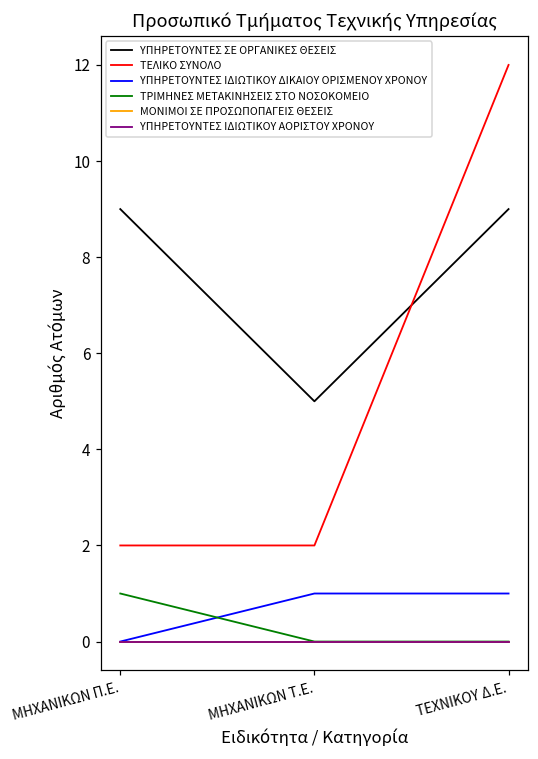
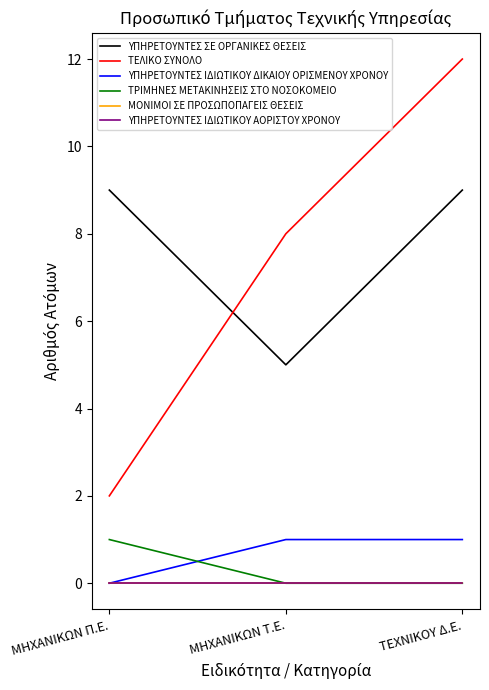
  {
    "ΥΠΗΡΕΤΟΥΝΤΕΣ ΣΕ ΟΡΓΑΝΙΚΕΣ ΘΕΣΕΙΣ": {
      "ΜΗΧΑΝΙΚΩΝ Π.Ε.": 9,
      "ΜΗΧΑΝΙΚΩΝ Τ.Ε.": 5,
      "ΤΕΧΝΙΚΟΥ Δ.Ε.": 9
    },
    "ΤΕΛΙΚΟ ΣΥΝΟΛΟ": {
      "ΜΗΧΑΝΙΚΩΝ Π.Ε.": 2,
-     "ΜΗΧΑΝΙΚΩΝ Τ.Ε.": 2,
+     "ΜΗΧΑΝΙΚΩΝ Τ.Ε.": 8,
      "ΤΕΧΝΙΚΟΥ Δ.Ε.": 12
    },
    "ΥΠΗΡΕΤΟΥΝΤΕΣ ΙΔΙΩΤΙΚΟΥ ΔΙΚΑΙΟΥ ΟΡΙΣΜΕΝΟΥ ΧΡΟΝΟΥ": {
      "ΜΗΧΑΝΙΚΩΝ Τ.Ε.": 1,
      "ΤΕΧΝΙΚΟΥ Δ.Ε.": 1
    },
    "ΤΡΙΜΗΝΕΣ ΜΕΤΑΚΙΝΗΣΕΙΣ ΣΤΟ ΝΟΣΟΚΟΜΕΙΟ": {
      "ΜΗΧΑΝΙΚΩΝ Π.Ε.": 1
    }
  }
